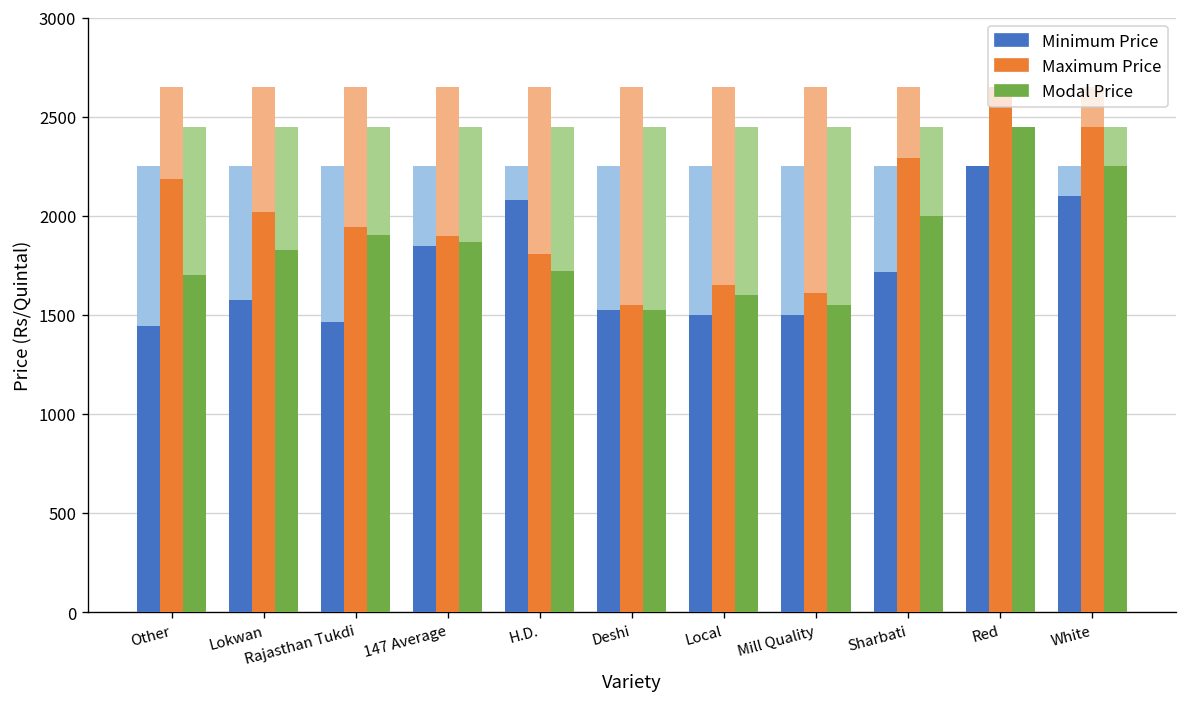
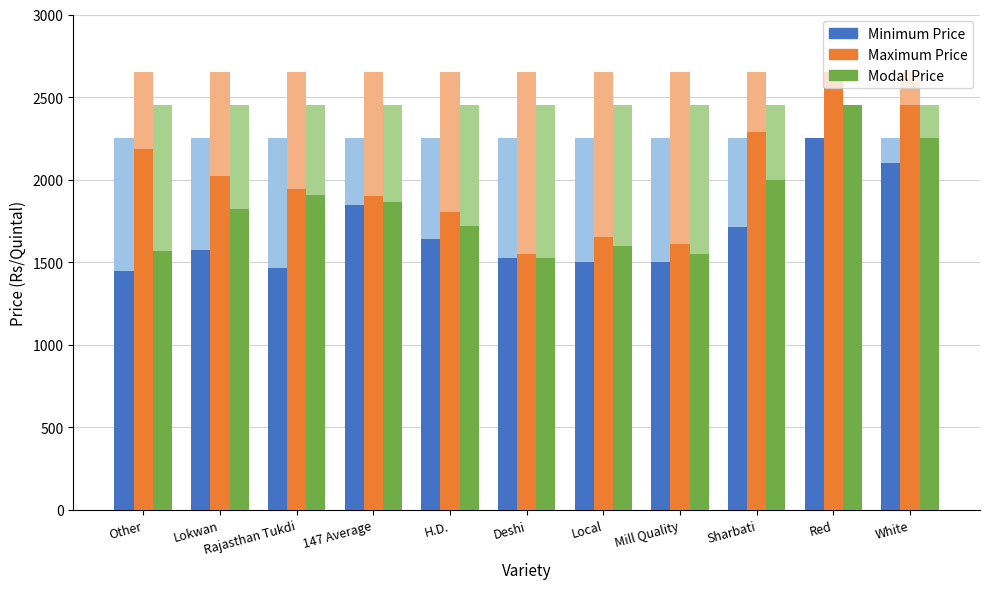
  {
    "Minimum Price": {
-     "H.D.": 2080,
+     "H.D.": 1640,
      "Red": 2250
    },
    "Modal Price": {
-     "Other": 1700,
+     "Other": 1570,
      "Red": 2450
    }
  }
